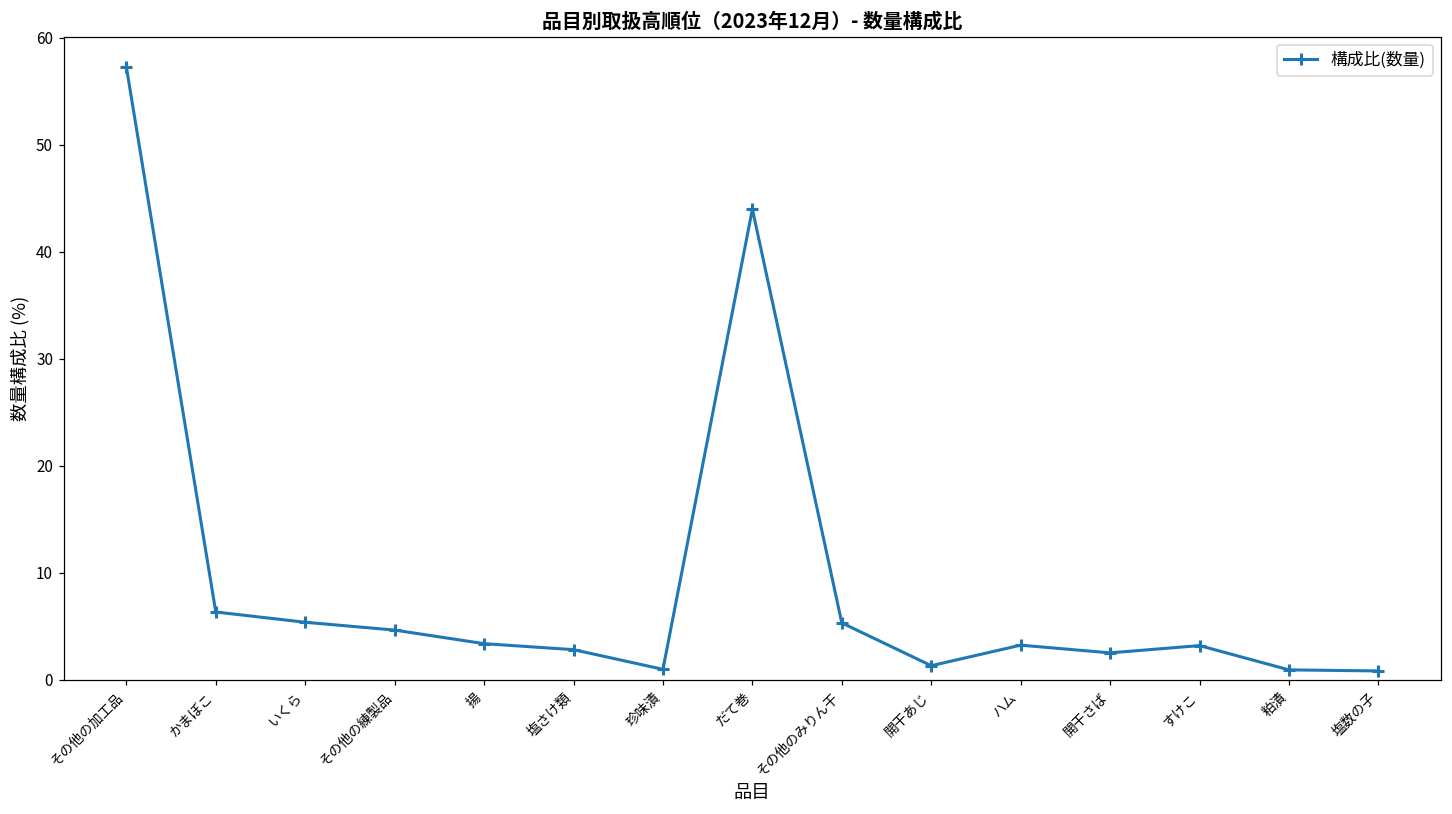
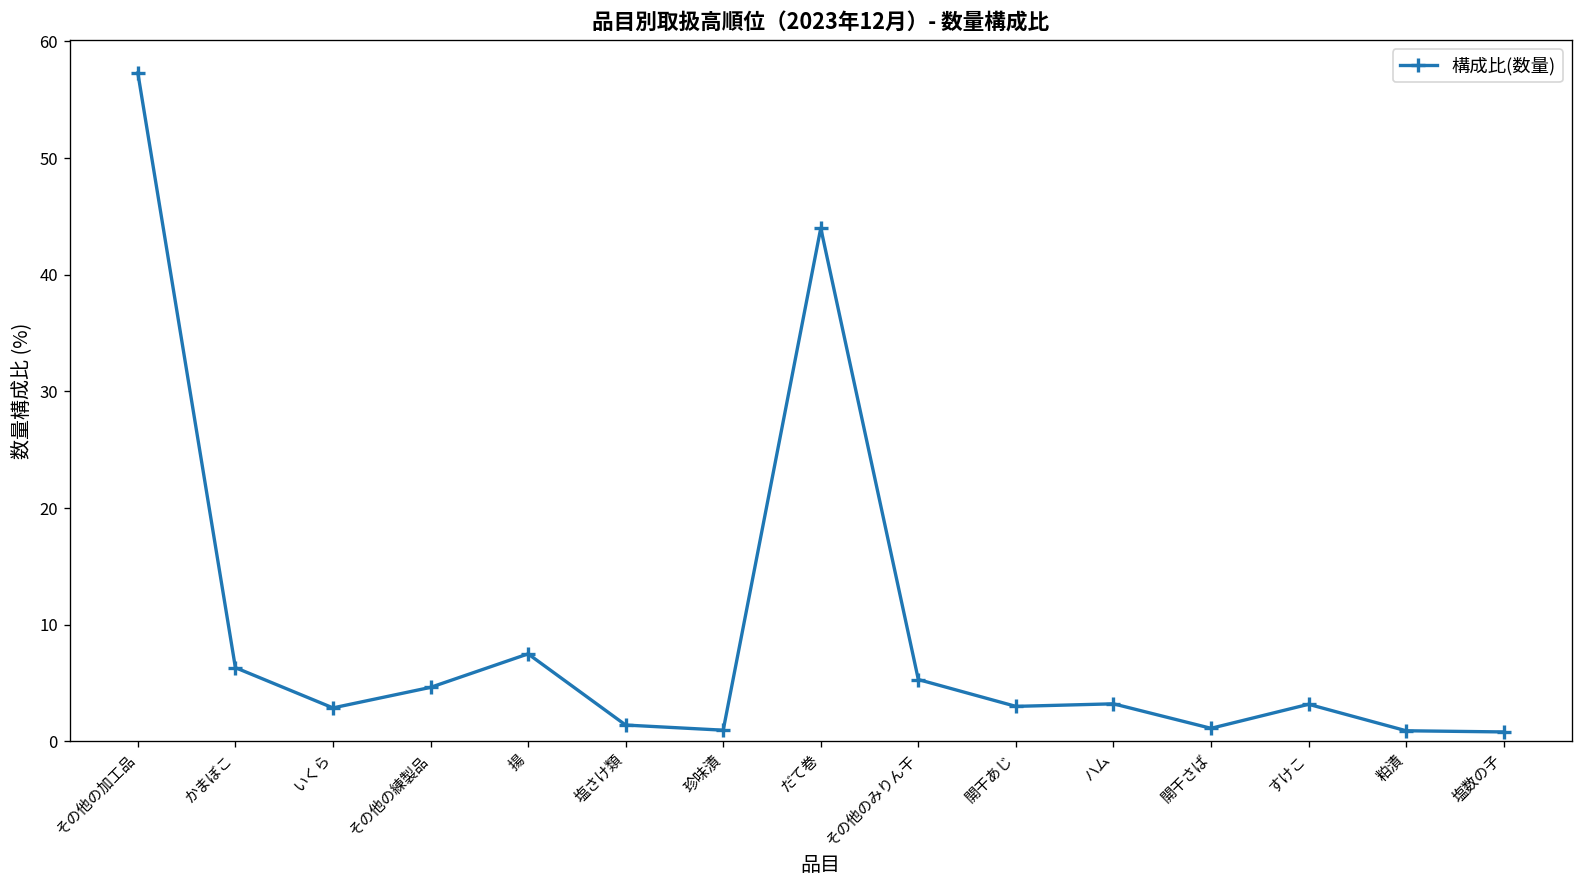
  {
    "その他の加工品": 57,
    "かまぼこ": 6,
-   "いくら": 5,
+   "いくら": 3,
    "その他の練製品": 5,
-   "揚": 3,
-   "塩さけ類": 3,
+   "揚": 8,
+   "塩さけ類": 1,
    "珍味漬": 1,
    "だて巻": 44,
    "その他のみりん干": 5,
-   "開干あじ": 1,
+   "開干あじ": 3,
    "ハム": 3,
-   "開干さば": 3,
+   "開干さば": 1,
    "すけこ": 3,
    "粕漬": 1,
    "塩数の子": 1
  }
